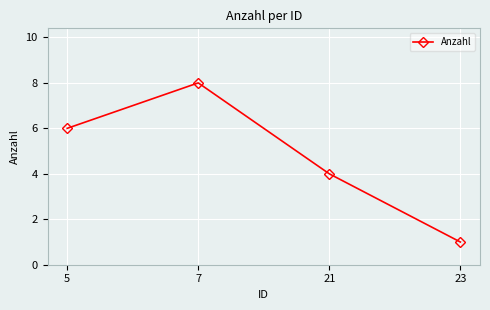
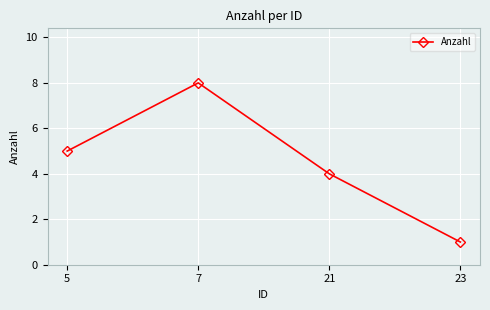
  {
-   "5": 6,
+   "5": 5,
    "7": 8,
    "21": 4,
    "23": 1
  }
